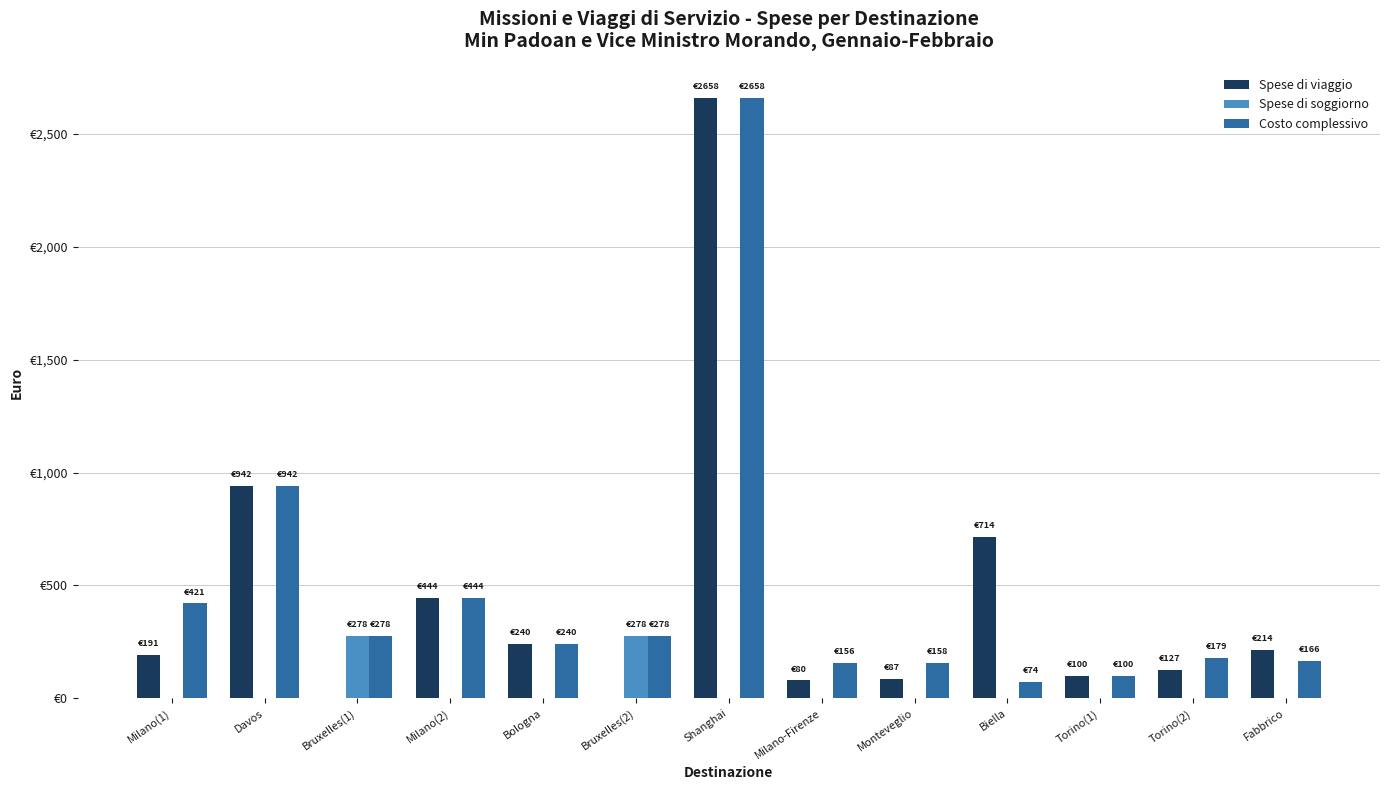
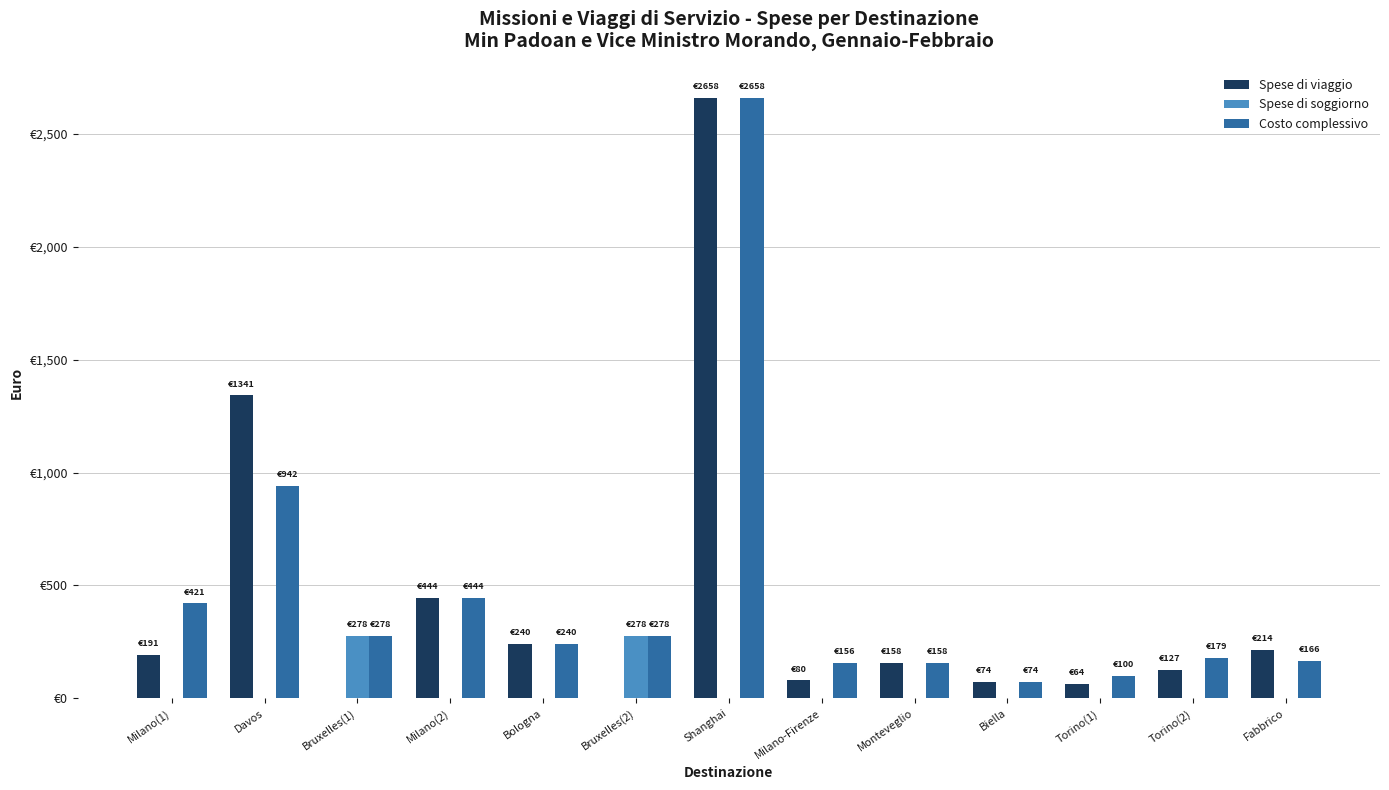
  {
    "Spese di viaggio": {
      "Milano(1)": "€191",
-     "Davos": "€942",
+     "Davos": "€1341",
      "Milano(2)": "€444",
      "Bologna": "€240",
      "Shanghai": "€2658",
      "Milano-Firenze": "€80",
-     "Monteveglio": "€87",
-     "Biella": "€714",
-     "Torino(1)": "€100",
+     "Monteveglio": "€158",
+     "Biella": "€74",
+     "Torino(1)": "€64",
      "Torino(2)": "€127",
      "Fabbrico": "€214"
    }
  }
